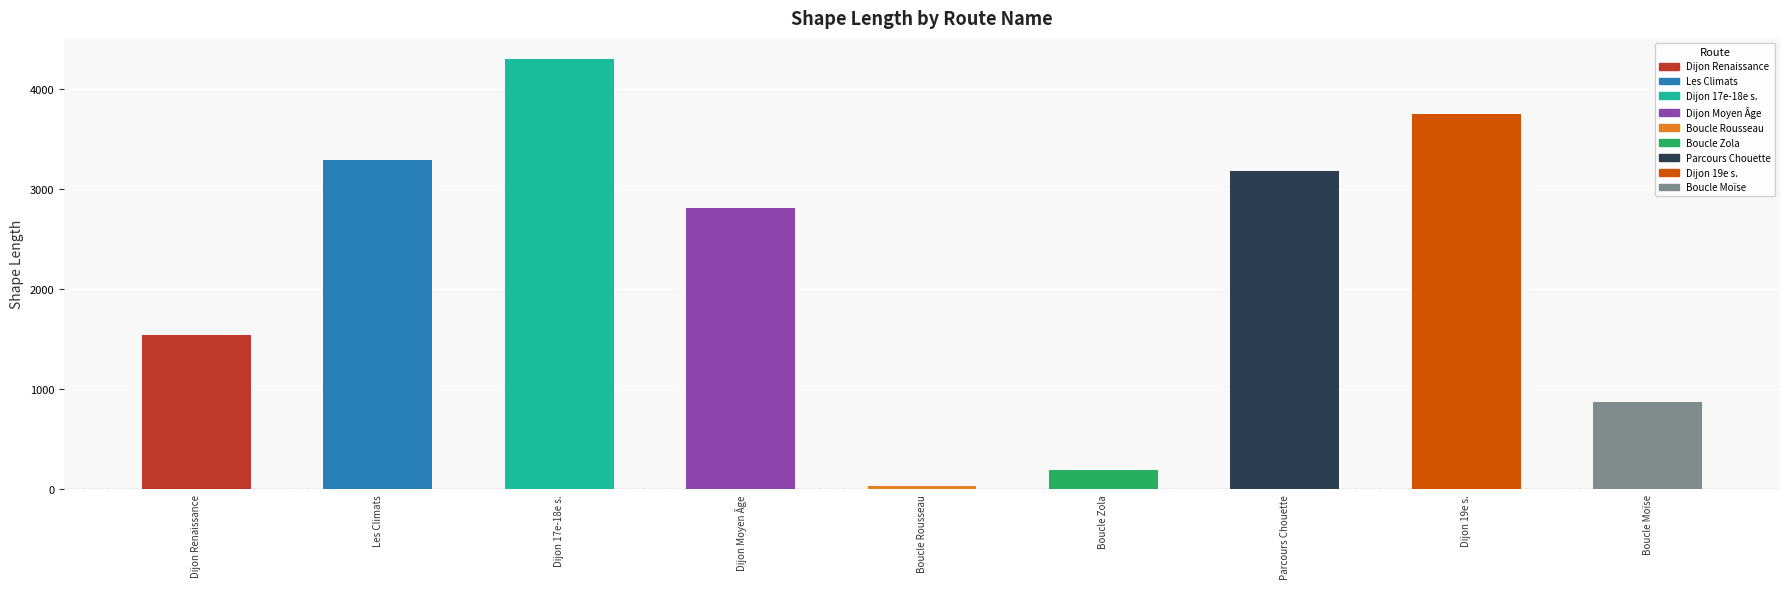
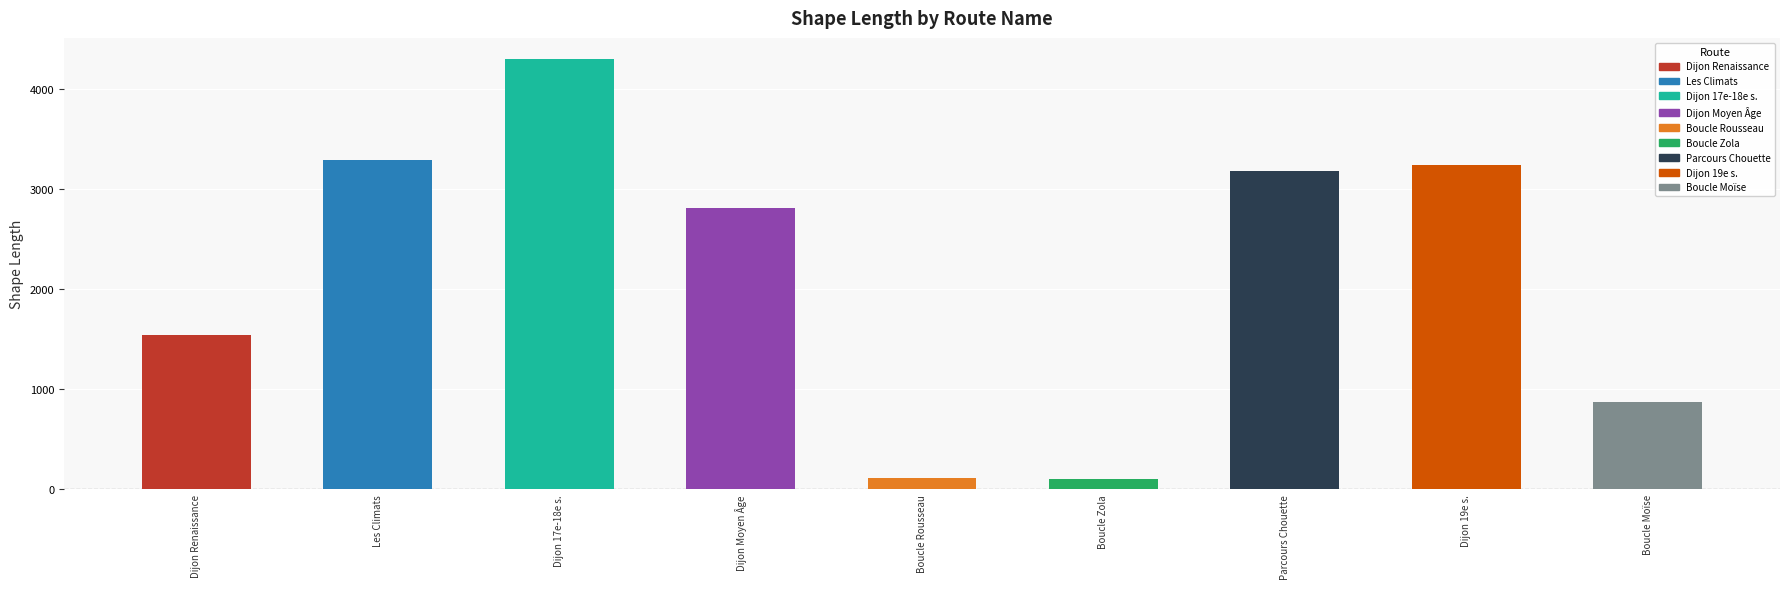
  {
    "Dijon Renaissance": 1550,
    "Les Climats": 3290,
    "Dijon 17e-18e s.": 4300,
    "Dijon Moyen Âge": 2820,
-   "Boucle Rousseau": 30,
-   "Boucle Zola": 190,
+   "Boucle Rousseau": 120,
+   "Boucle Zola": 100,
    "Parcours Chouette": 3180,
-   "Dijon 19e s.": 3760,
+   "Dijon 19e s.": 3250,
    "Boucle Moïse": 870
  }
